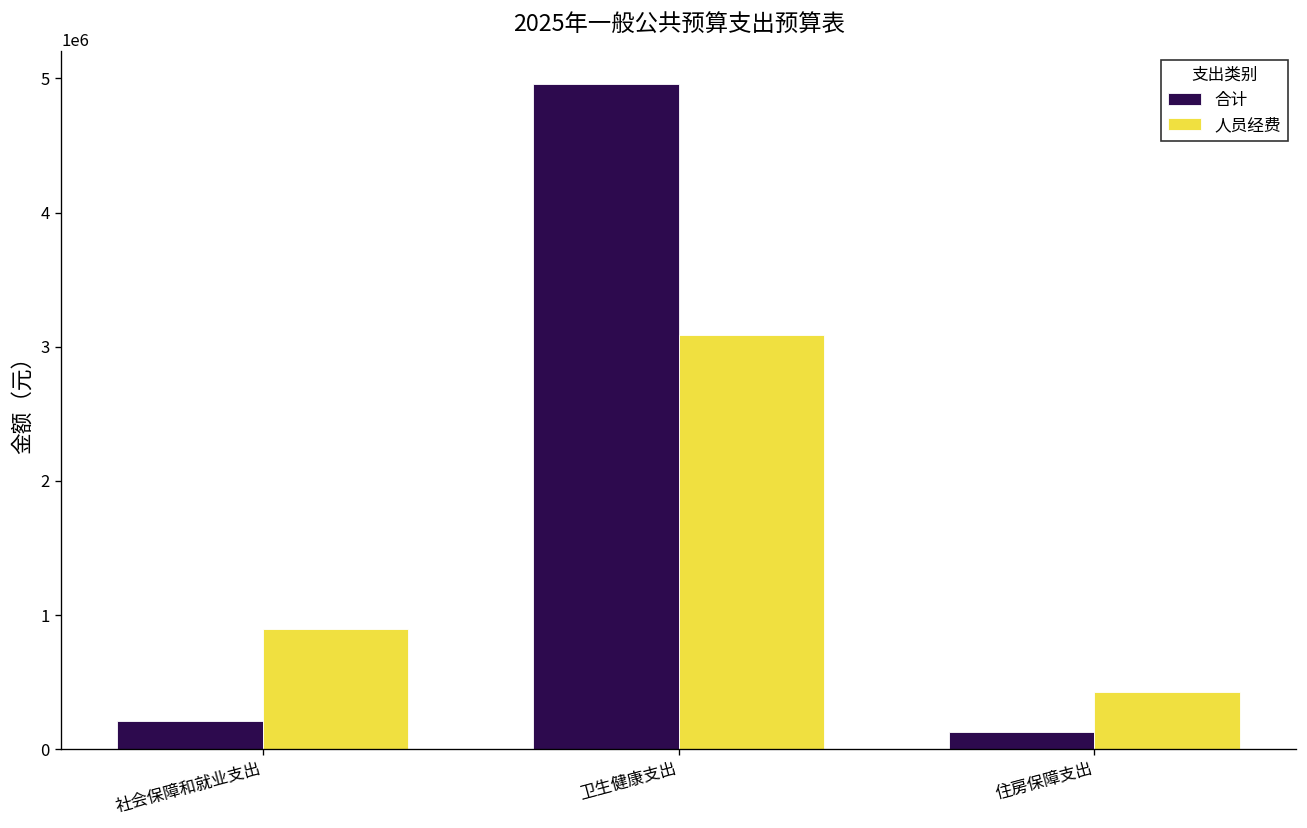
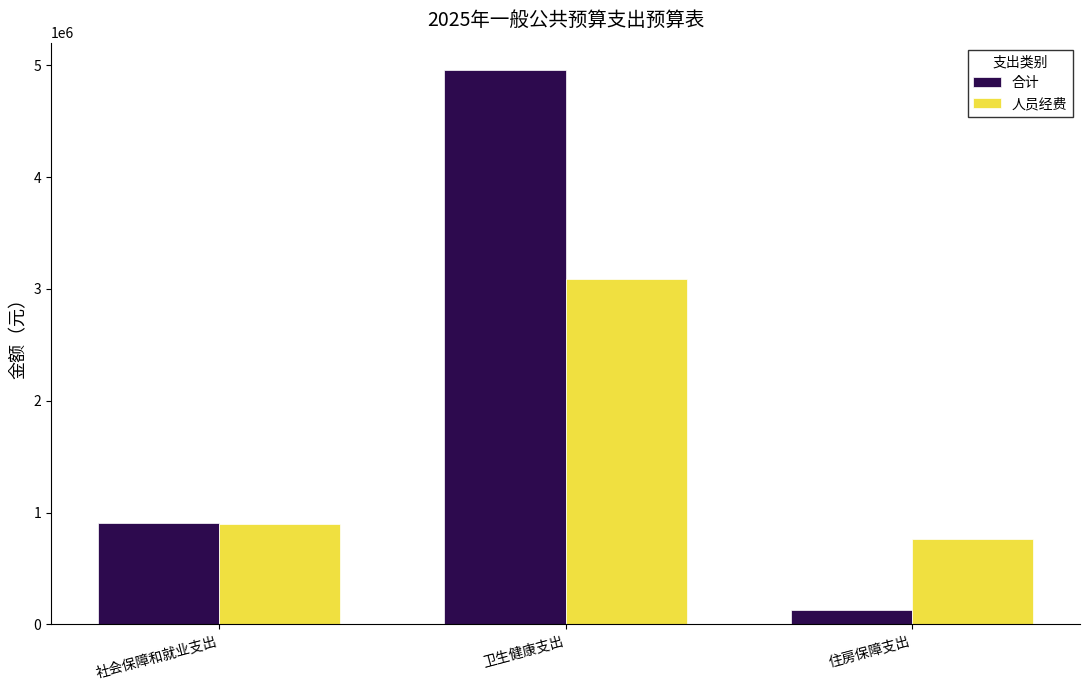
  {
    "合计": {
-     "社会保障和就业支出": 210000,
+     "社会保障和就业支出": 900000,
      "卫生健康支出": 4950000,
      "住房保障支出": 130000
    },
    "人员经费": {
      "社会保障和就业支出": 890000,
      "卫生健康支出": 3080000,
-     "住房保障支出": 430000
+     "住房保障支出": 770000
    }
  }
